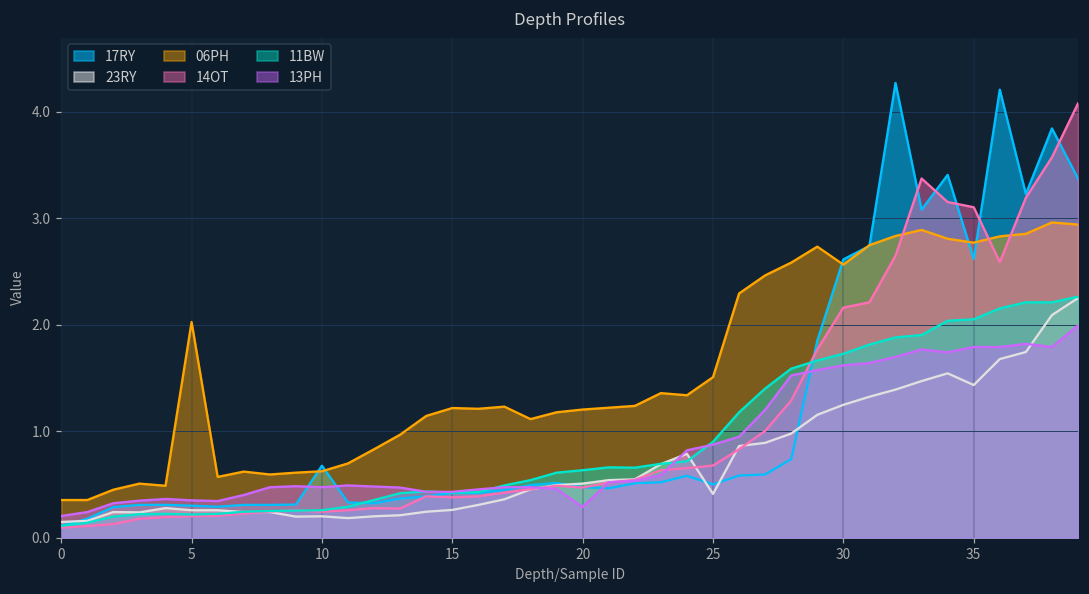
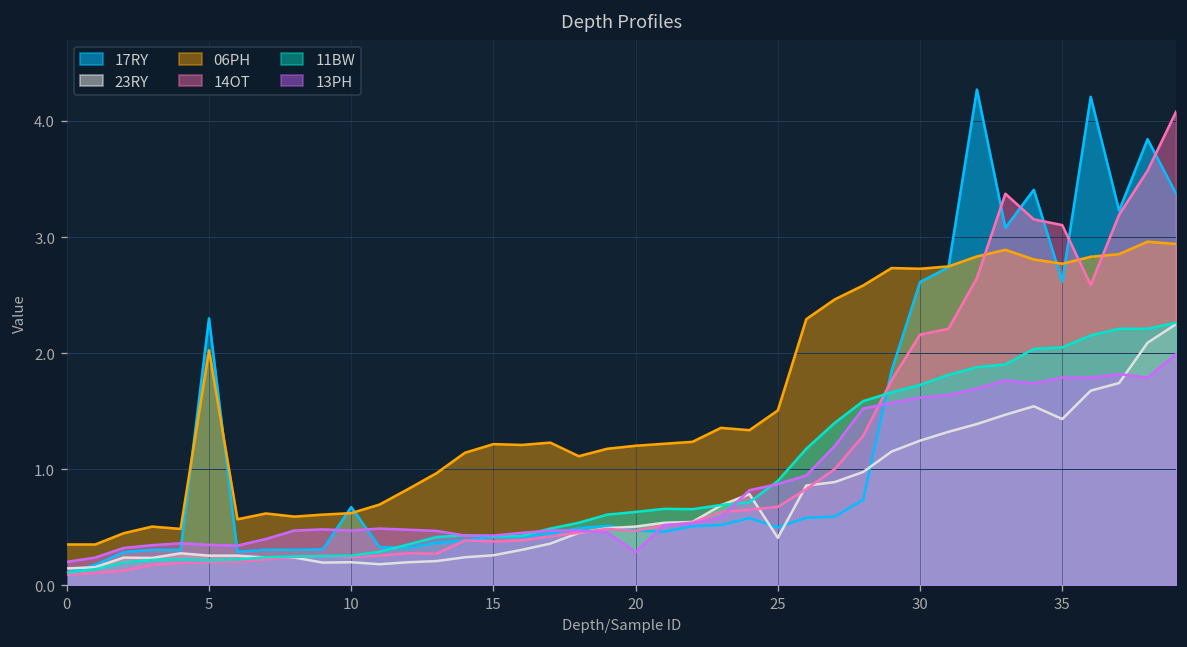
  {
    "17RY": {
-     "5": 0.3,
+     "5": 2.3,
      "10": 0.7,
      "25": 0.5,
      "30": 2.6,
      "35": 2.6
    },
    "23RY": {
      "0": 0.1,
      "5": 0.3,
      "10": 0.2,
      "15": 0.3,
      "20": 0.5,
      "25": 0.4,
      "30": 1.2,
      "35": 1.4
    },
    "06PH": {
      "0": 0.4,
      "5": 2.0,
      "10": 0.6,
      "15": 1.2,
      "20": 1.2,
      "25": 1.5,
-     "30": 2.6,
+     "30": 2.7,
      "35": 2.8
    },
    "14OT": {
      "15": 0.4,
      "25": 0.7,
      "30": 2.2,
      "35": 3.1
    },
    "11BW": {
      "20": 0.6,
      "25": 0.9,
      "30": 1.7,
      "35": 2.1
    },
    "13PH": {
      "0": 0.2,
      "5": 0.4,
      "10": 0.5,
      "20": 0.3,
      "25": 0.9,
      "30": 1.6,
      "35": 1.8
    }
  }
